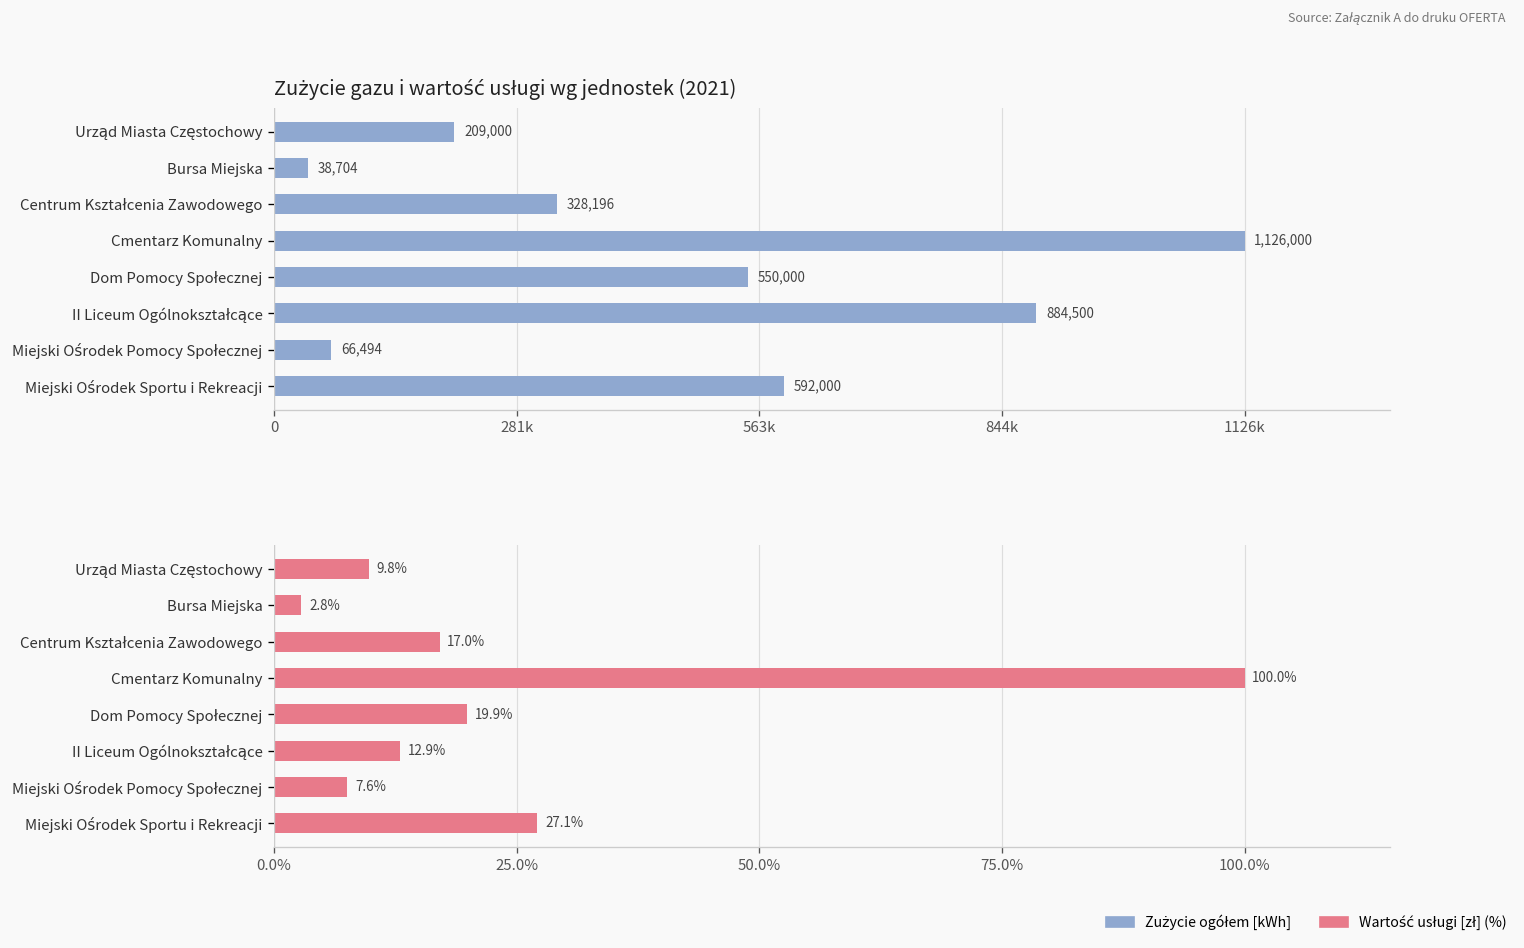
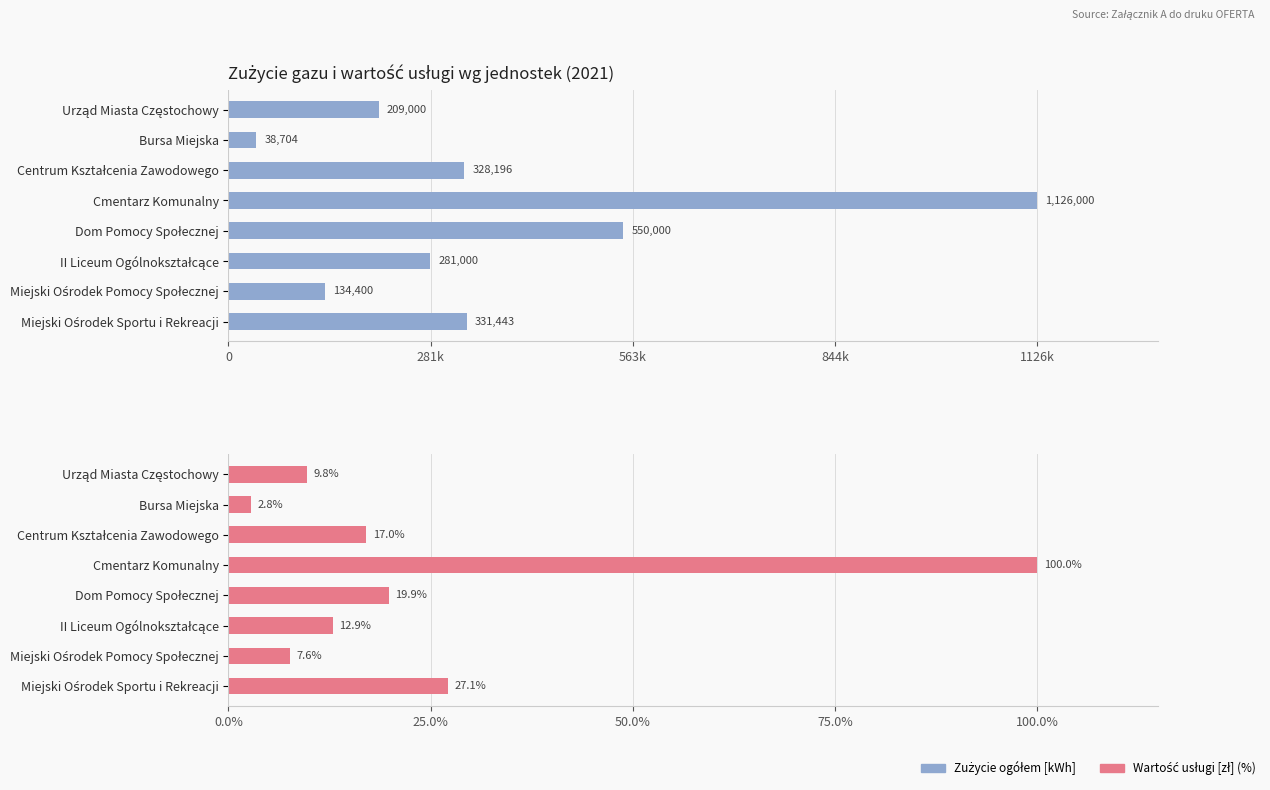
  {
    "Zużycie gazu i wartość usługi wg jednostek (2021)": {
      "Urząd Miasta Częstochowy": "209,000",
      "Bursa Miejska": "38,704",
      "Centrum Kształcenia Zawodowego": "328,196",
      "Cmentarz Komunalny": "1,126,000",
      "Dom Pomocy Społecznej": "550,000",
-     "II Liceum Ogólnokształcące": "884,500",
-     "Miejski Ośrodek Pomocy Społecznej": "66,494",
-     "Miejski Ośrodek Sportu i Rekreacji": "592,000"
+     "II Liceum Ogólnokształcące": "281,000",
+     "Miejski Ośrodek Pomocy Społecznej": "134,400",
+     "Miejski Ośrodek Sportu i Rekreacji": "331,443"
    }
  }
